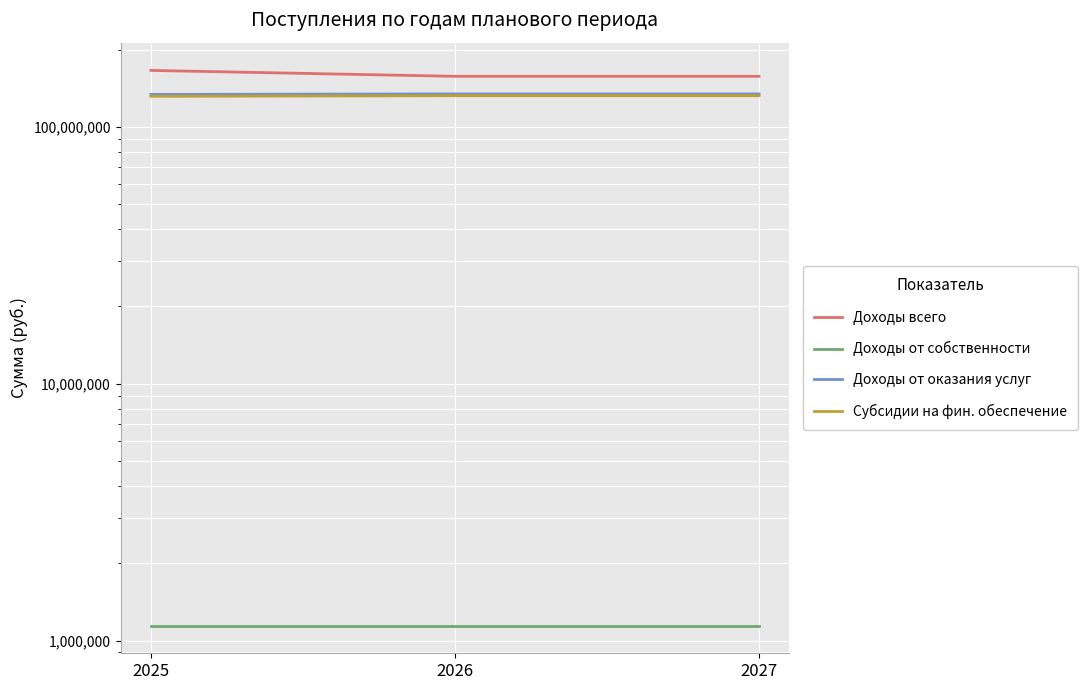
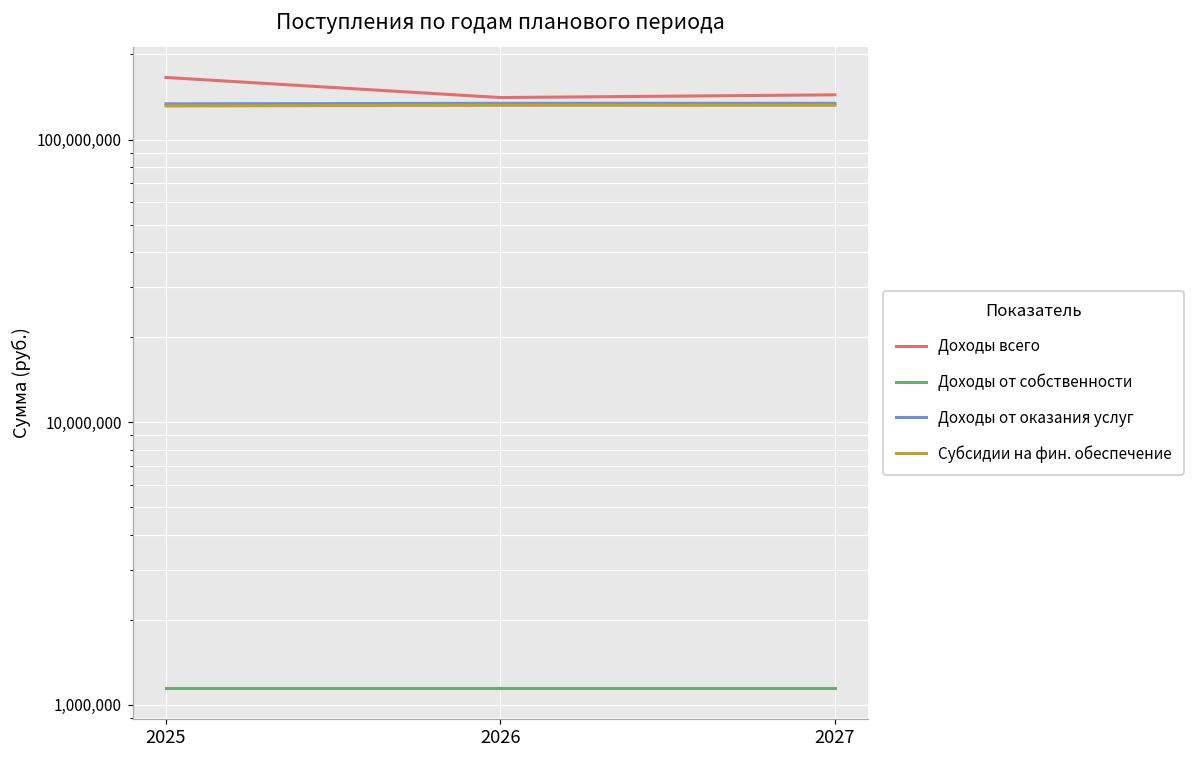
  {
    "Доходы всего": {
      "2025": "170,000,000",
-     "2026": "160,000,000",
-     "2027": "160,000,000"
+     "2026": "140,000,000",
+     "2027": "140,000,000"
    },
    "Доходы от собственности": {
      "2025": "1,100,000",
      "2026": "1,100,000",
      "2027": "1,100,000"
    }
  }
